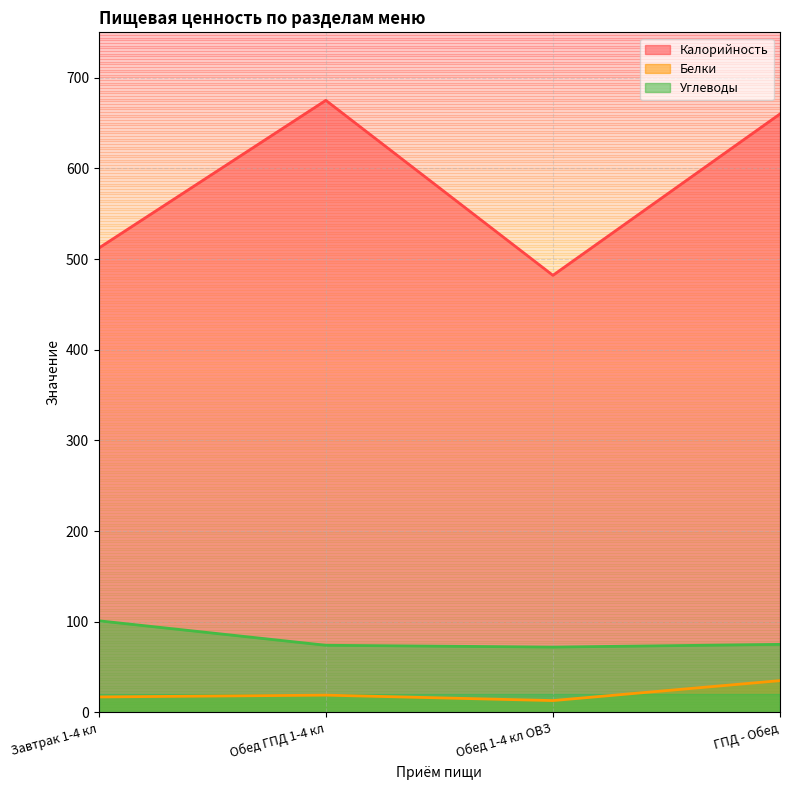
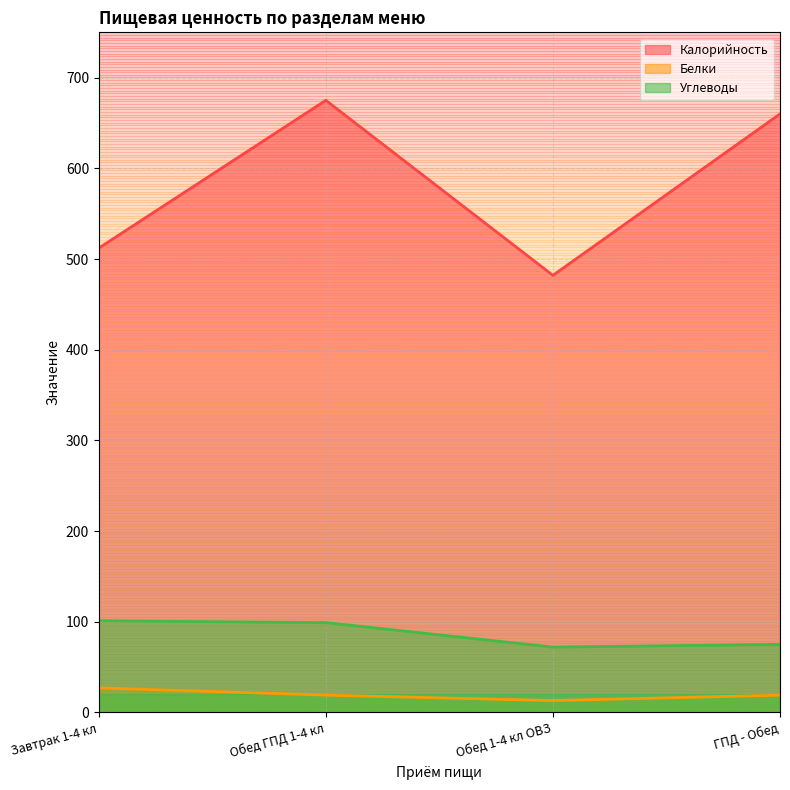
  {
    "Калорийность": {
      "Завтрак 1-4 кл": 510,
      "Обед ГПД 1-4 кл": 680,
      "Обед 1-4 кл ОВЗ": 480,
      "ГПД - Обед": 660
    },
    "Белки": {
-     "Завтрак 1-4 кл": 20,
+     "Завтрак 1-4 кл": 30,
      "Обед ГПД 1-4 кл": 20,
      "Обед 1-4 кл ОВЗ": 10,
-     "ГПД - Обед": 40
+     "ГПД - Обед": 20
    },
    "Углеводы": {
      "Завтрак 1-4 кл": 100,
-     "Обед ГПД 1-4 кл": 70,
+     "Обед ГПД 1-4 кл": 100,
      "Обед 1-4 кл ОВЗ": 70,
      "ГПД - Обед": 80
    }
  }
